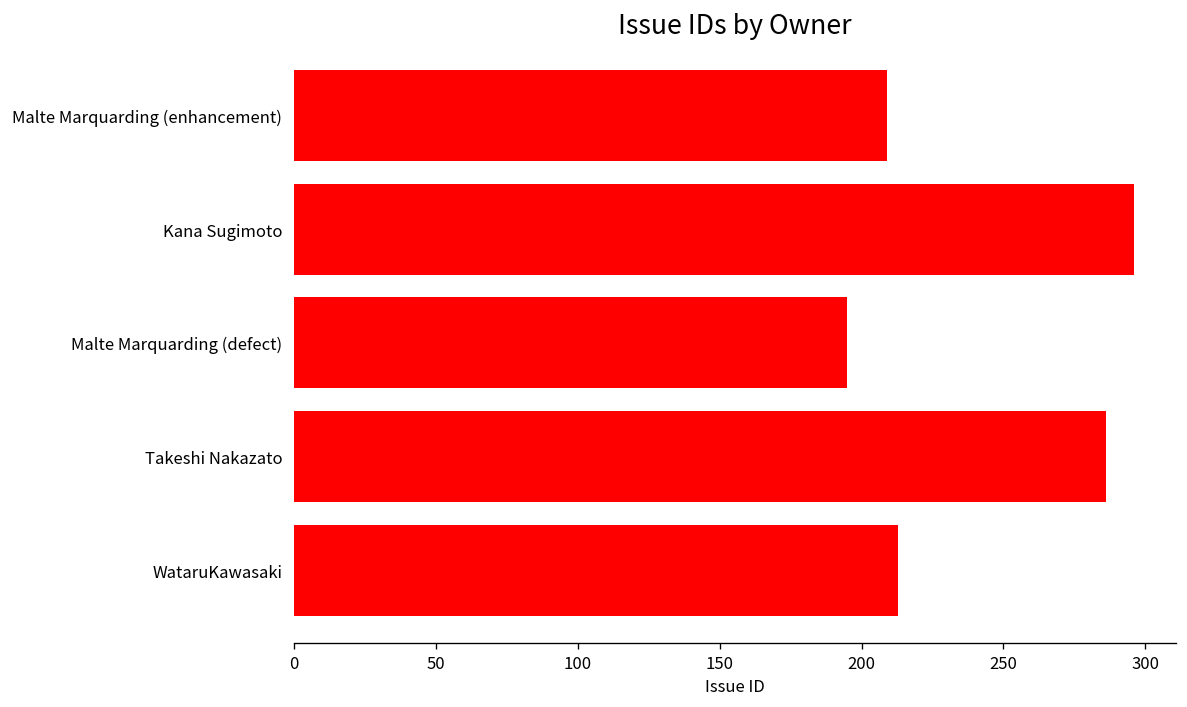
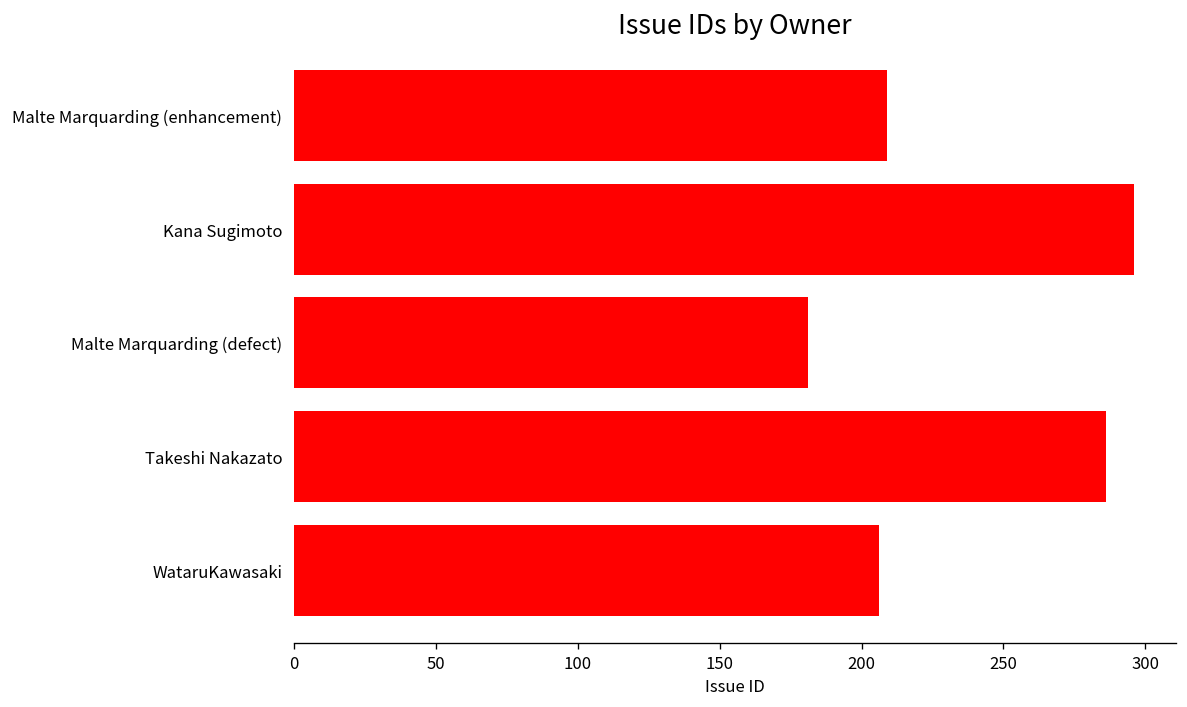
  {
    "Malte Marquarding (enhancement)": 209,
    "Kana Sugimoto": 296,
-   "Malte Marquarding (defect)": 195,
+   "Malte Marquarding (defect)": 181,
    "Takeshi Nakazato": 286,
-   "WataruKawasaki": 213
+   "WataruKawasaki": 206
  }
